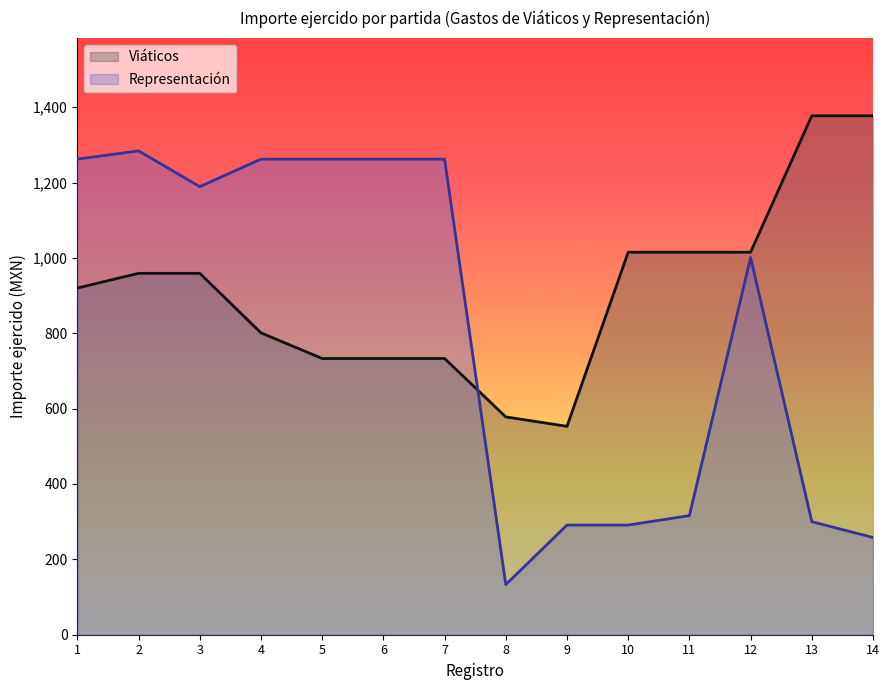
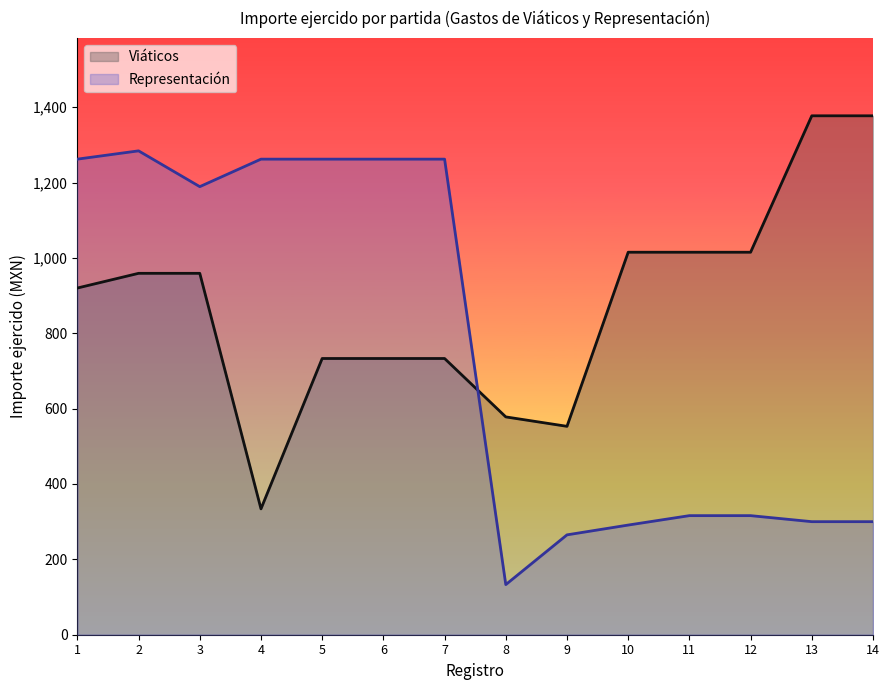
  {
    "Viáticos": {
      "1": "920",
      "2": "960",
      "3": "960",
-     "4": "800",
+     "4": "330",
      "5": "730",
      "6": "730",
      "7": "730",
      "8": "580",
      "9": "550",
      "10": "1,020",
      "11": "1,020",
      "12": "1,020",
      "13": "1,380",
      "14": "1,380"
    },
    "Representación": {
      "1": "1,260",
      "2": "1,280",
      "3": "1,190",
      "4": "1,260",
      "5": "1,260",
      "6": "1,260",
      "7": "1,260",
      "8": "130",
-     "9": "290",
+     "9": "270",
      "10": "290",
      "11": "320",
-     "12": "1,000",
+     "12": "320",
      "13": "300",
-     "14": "260"
+     "14": "300"
    }
  }
